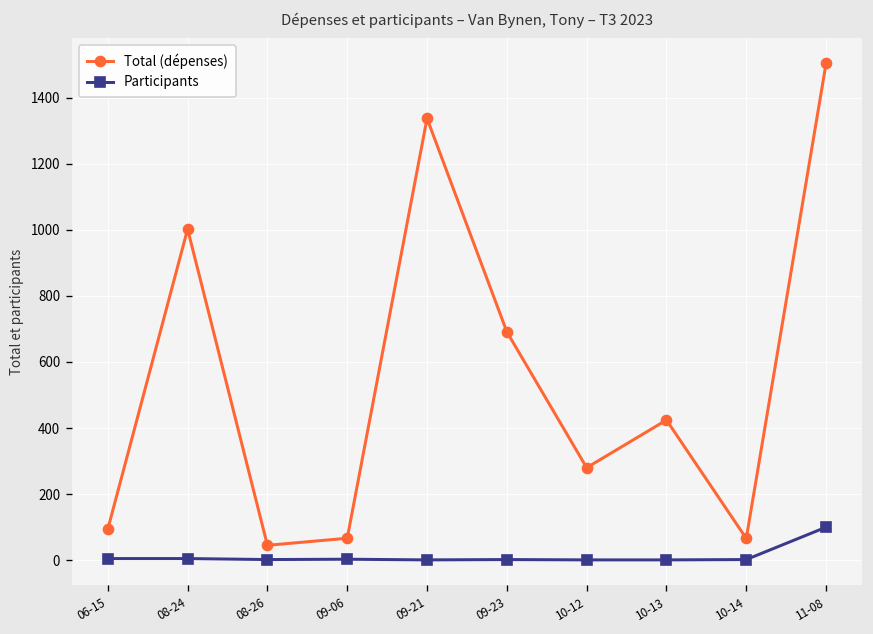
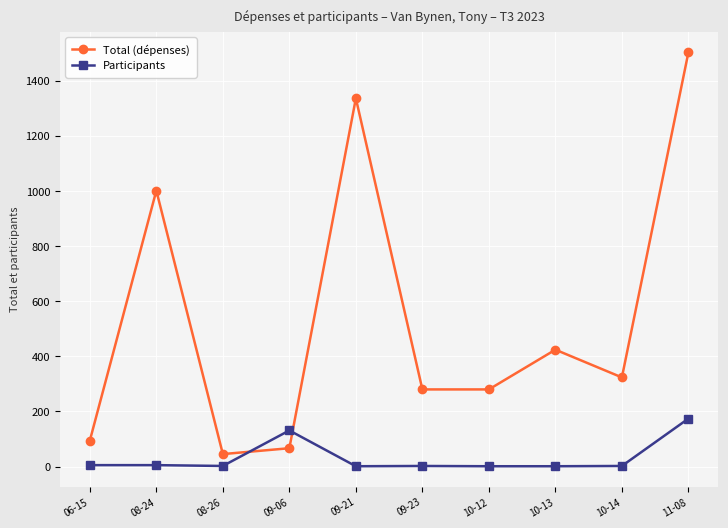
  {
    "Total (dépenses)": {
      "06-15": 90,
      "08-24": 1000,
      "08-26": 50,
      "09-06": 70,
      "09-21": 1340,
-     "09-23": 690,
+     "09-23": 280,
      "10-12": 280,
      "10-13": 420,
-     "10-14": 70,
+     "10-14": 320,
      "11-08": 1500
    },
    "Participants": {
      "06-15": 10,
      "08-24": 10,
      "08-26": 0,
-     "09-06": 0,
+     "09-06": 130,
      "09-21": 0,
      "09-23": 0,
      "10-12": 0,
      "10-13": 0,
      "10-14": 0,
-     "11-08": 100
+     "11-08": 170
    }
  }
